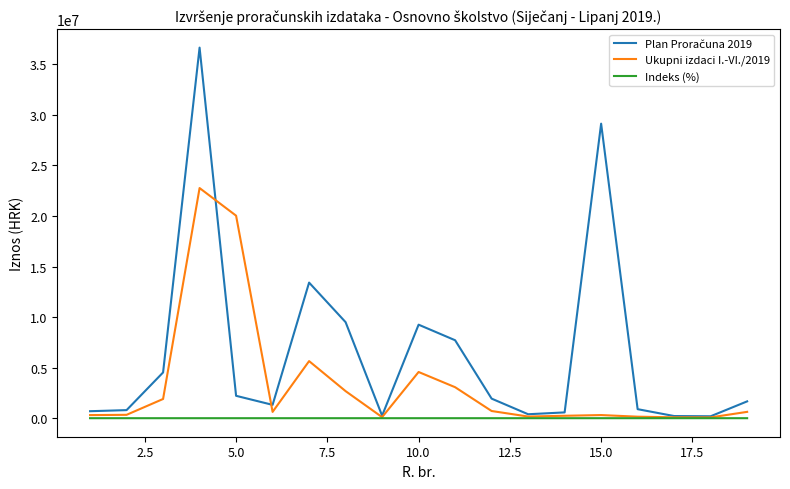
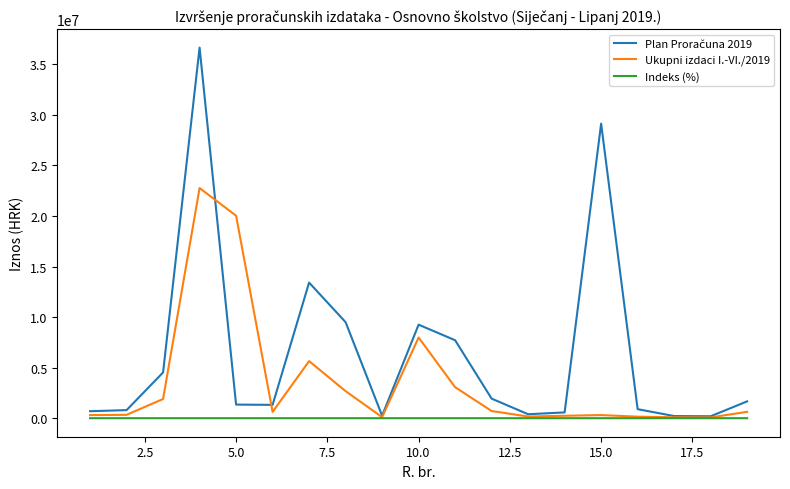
  {
    "Plan Proračuna 2019": {
-     "5.0": 2200000,
+     "5.0": 1300000,
      "10.0": 9200000,
      "15.0": 29100000
    },
    "Ukupni izdaci I.-VI./2019": {
      "5.0": 20000000,
-     "10.0": 4600000,
+     "10.0": 8000000,
      "15.0": 300000
    },
    "Indeks (%)": {
      "5.0": 0,
      "10.0": 0,
      "15.0": 0
    }
  }
